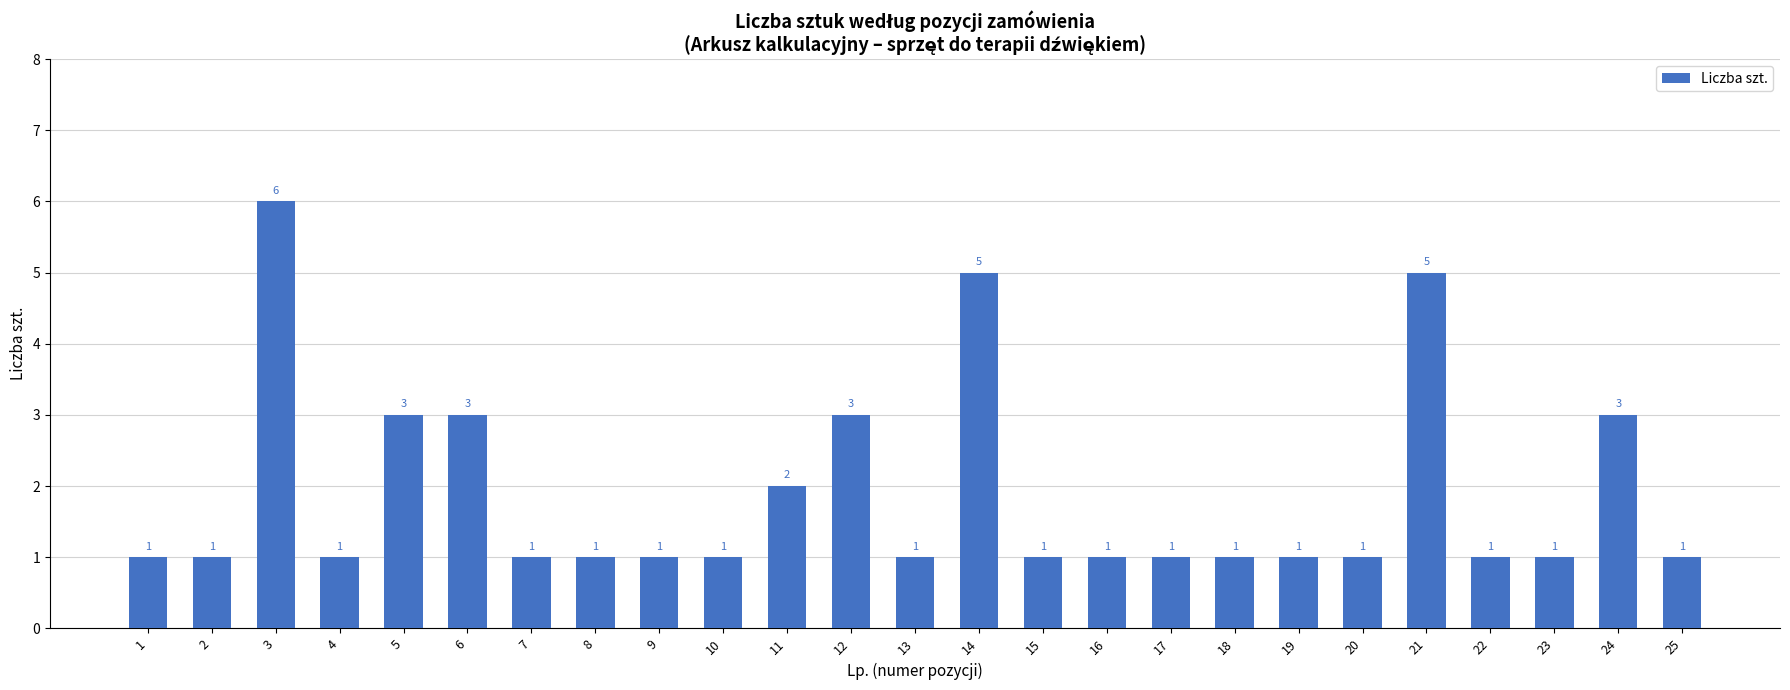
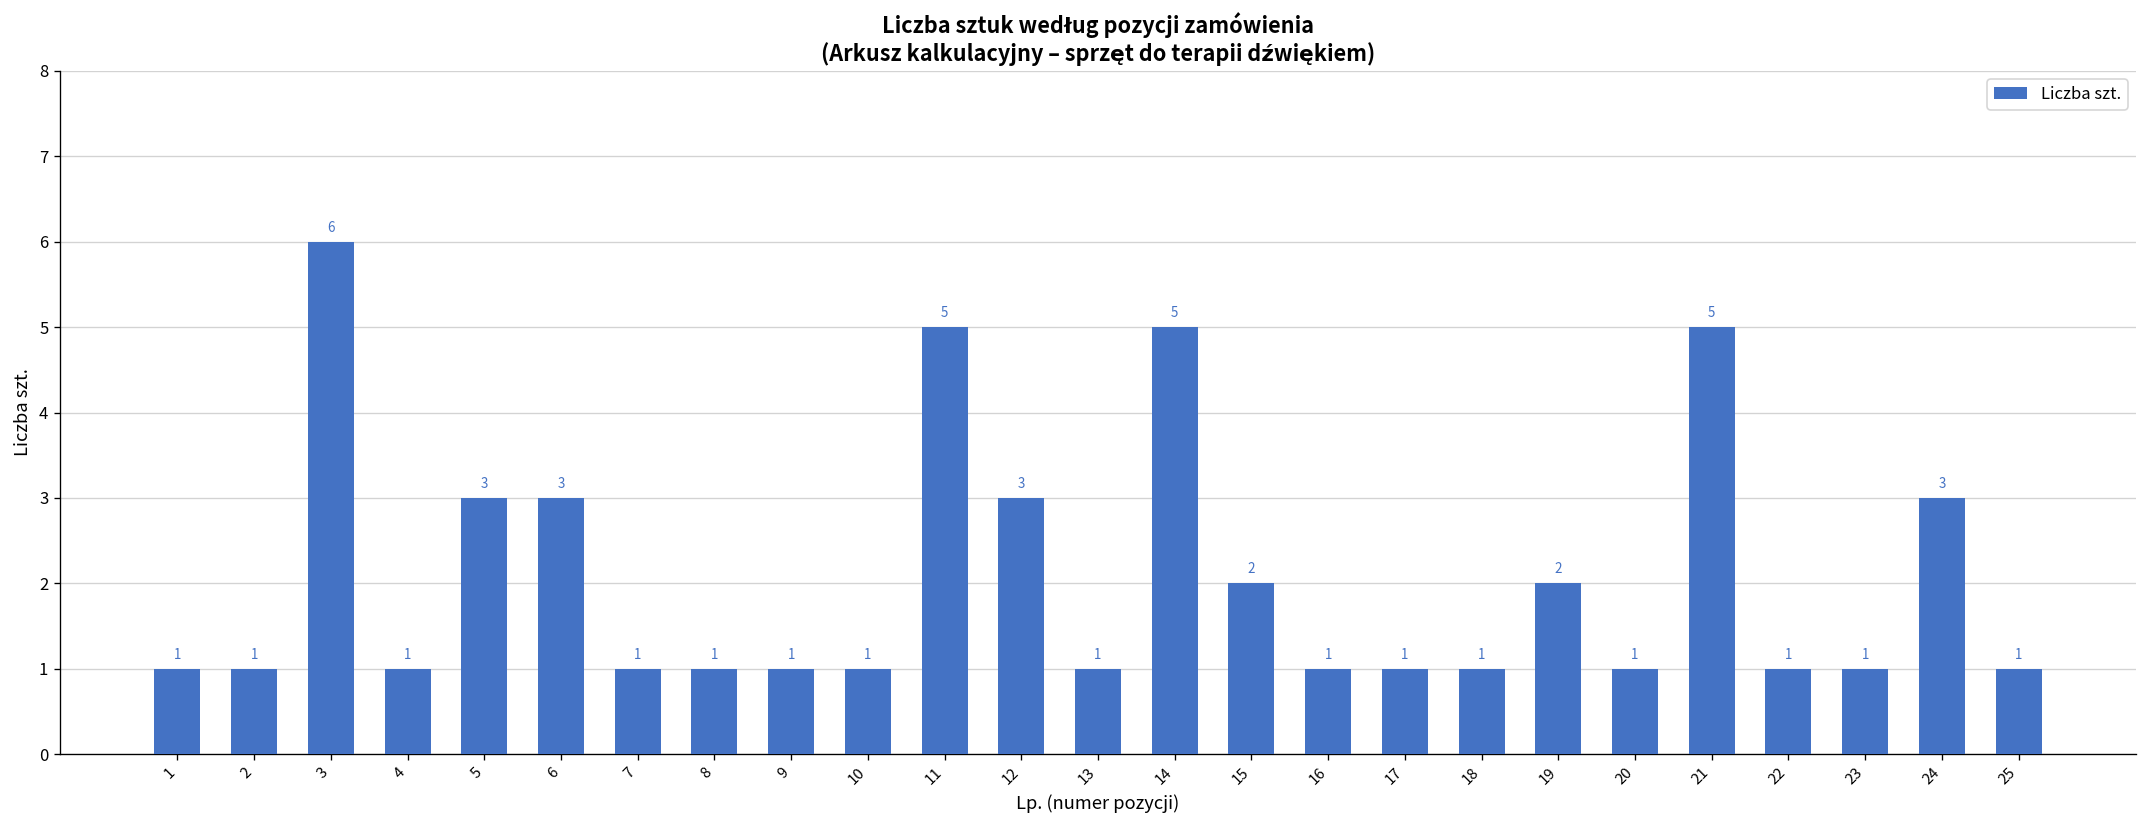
  {
    "1": 1,
    "2": 1,
    "3": 6,
    "4": 1,
    "5": 3,
    "6": 3,
    "7": 1,
    "8": 1,
    "9": 1,
    "10": 1,
-   "11": 2,
+   "11": 5,
    "12": 3,
    "13": 1,
    "14": 5,
-   "15": 1,
+   "15": 2,
    "16": 1,
    "17": 1,
    "18": 1,
-   "19": 1,
+   "19": 2,
    "20": 1,
    "21": 5,
    "22": 1,
    "23": 1,
    "24": 3,
    "25": 1
  }
